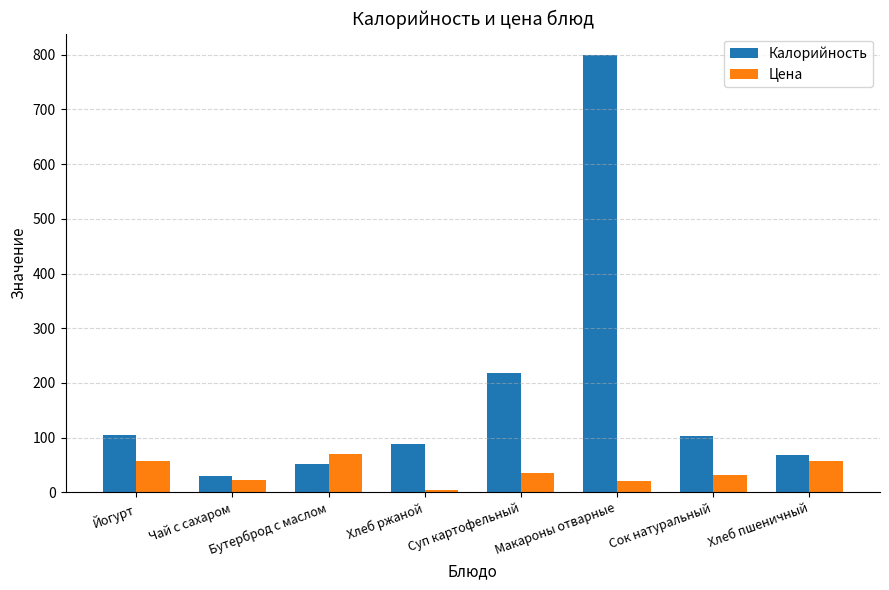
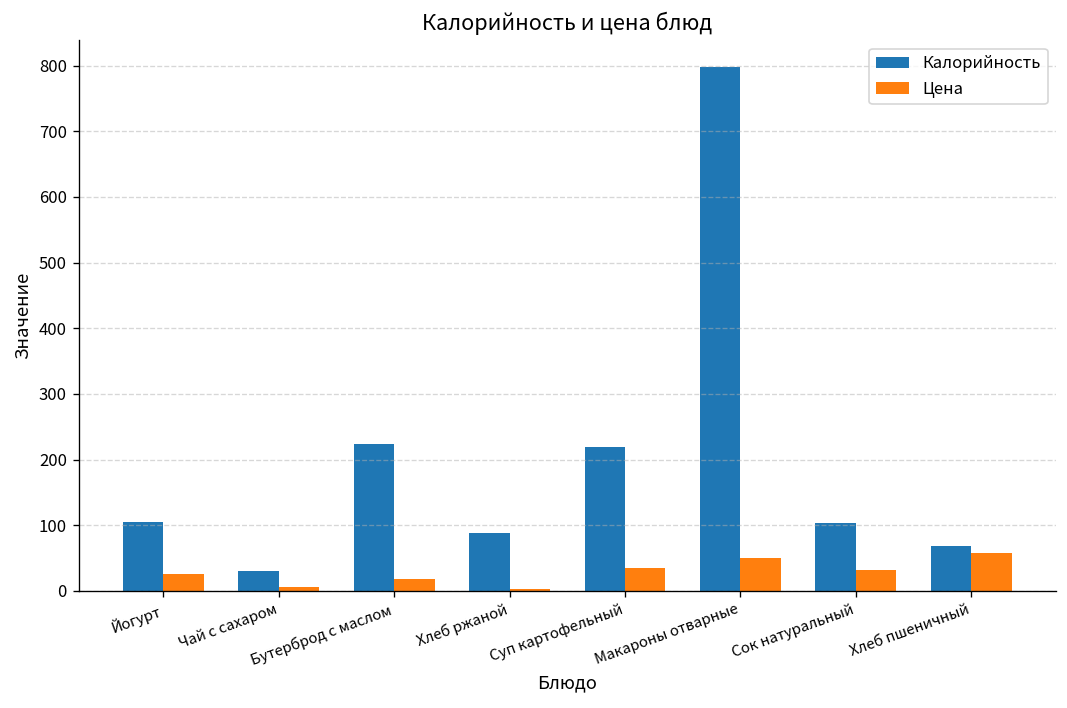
  {
    "Калорийность": {
      "Йогурт": 100,
      "Чай с сахаром": 30,
-     "Бутерброд с маслом": 50,
+     "Бутерброд с маслом": 220,
      "Хлеб ржаной": 90,
      "Суп картофельный": 220,
      "Макароны отварные": 800,
      "Сок натуральный": 100,
      "Хлеб пшеничный": 70
    },
    "Цена": {
-     "Йогурт": 60,
-     "Чай с сахаром": 20,
-     "Бутерброд с маслом": 70,
+     "Йогурт": 30,
+     "Чай с сахаром": 10,
+     "Бутерброд с маслом": 20,
      "Суп картофельный": 30,
-     "Макароны отварные": 20,
+     "Макароны отварные": 50,
      "Сок натуральный": 30,
      "Хлеб пшеничный": 60
    }
  }
